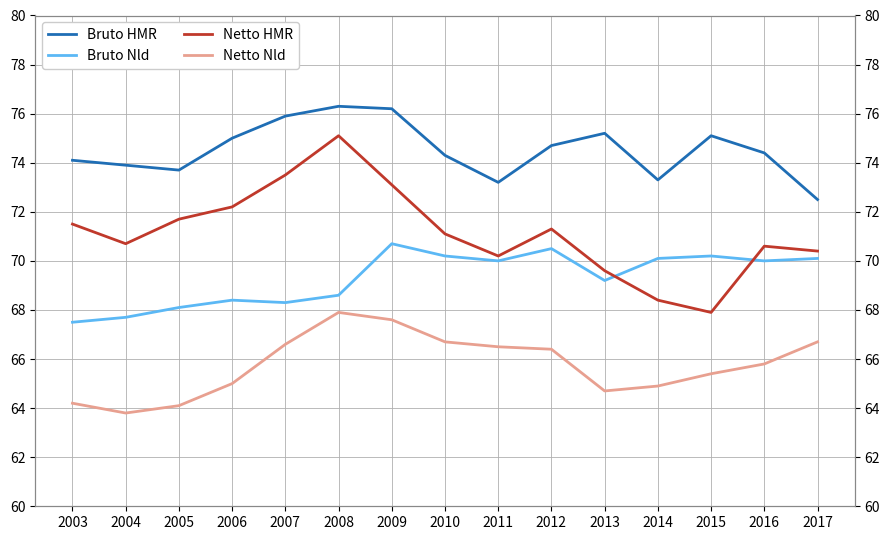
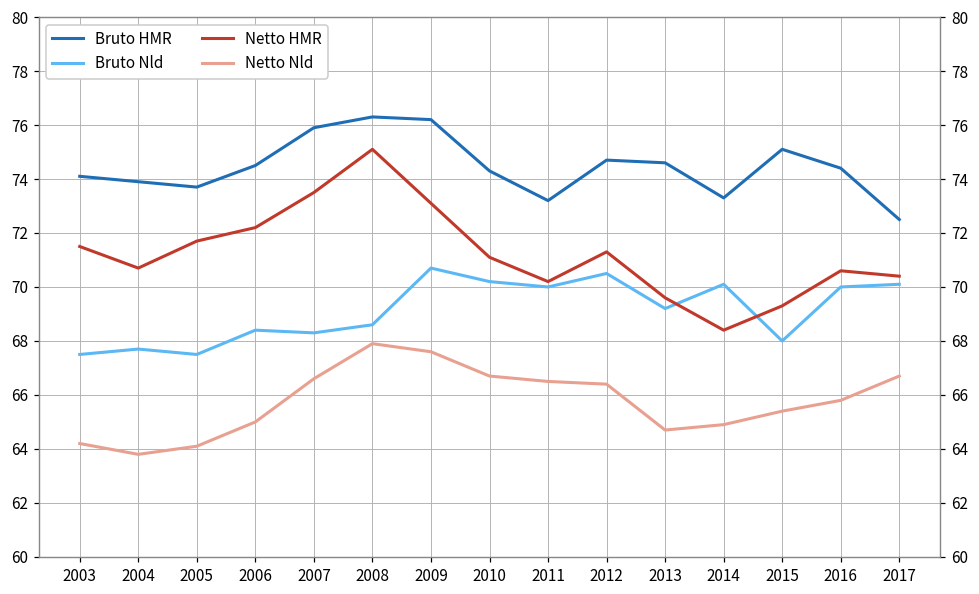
  {
    "Bruto HMR": {
      "2003": 74.1,
      "2004": 73.9,
      "2005": 73.7,
-     "2006": 75.0,
+     "2006": 74.5,
      "2007": 75.9,
      "2008": 76.3,
      "2009": 76.2,
      "2010": 74.3,
      "2011": 73.2,
      "2012": 74.7,
-     "2013": 75.2,
+     "2013": 74.6,
      "2014": 73.3,
      "2015": 75.1,
      "2016": 74.4,
      "2017": 72.5
    },
    "Bruto Nld": {
      "2003": 67.5,
      "2004": 67.7,
-     "2005": 68.1,
+     "2005": 67.5,
      "2006": 68.4,
      "2007": 68.3,
      "2008": 68.6,
      "2009": 70.7,
      "2010": 70.2,
      "2011": 70.0,
      "2012": 70.5,
      "2013": 69.2,
      "2014": 70.1,
-     "2015": 70.2,
+     "2015": 68.0,
      "2016": 70.0,
      "2017": 70.1
    },
    "Netto HMR": {
      "2003": 71.5,
      "2004": 70.7,
      "2005": 71.7,
      "2006": 72.2,
      "2007": 73.5,
      "2008": 75.1,
      "2009": 73.1,
      "2010": 71.1,
      "2011": 70.2,
      "2012": 71.3,
      "2013": 69.6,
      "2014": 68.4,
-     "2015": 67.9,
+     "2015": 69.3,
      "2016": 70.6,
      "2017": 70.4
    },
    "Netto Nld": {
      "2003": 64.2,
      "2004": 63.8,
      "2005": 64.1,
      "2006": 65.0,
      "2007": 66.6,
      "2008": 67.9,
      "2009": 67.6,
      "2010": 66.7,
      "2011": 66.5,
      "2012": 66.4,
      "2013": 64.7,
      "2014": 64.9,
      "2015": 65.4,
      "2016": 65.8,
      "2017": 66.7
    }
  }
